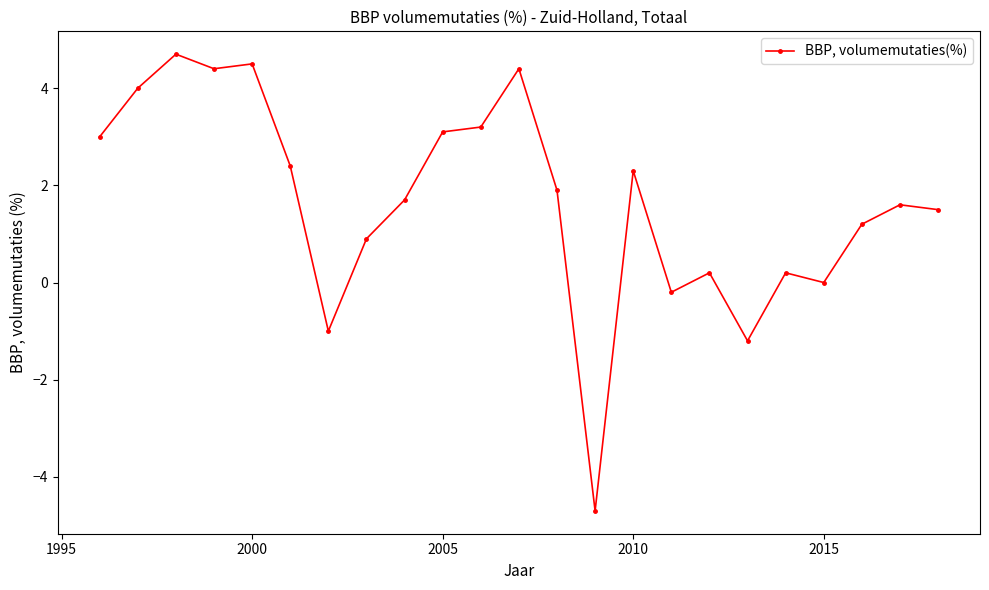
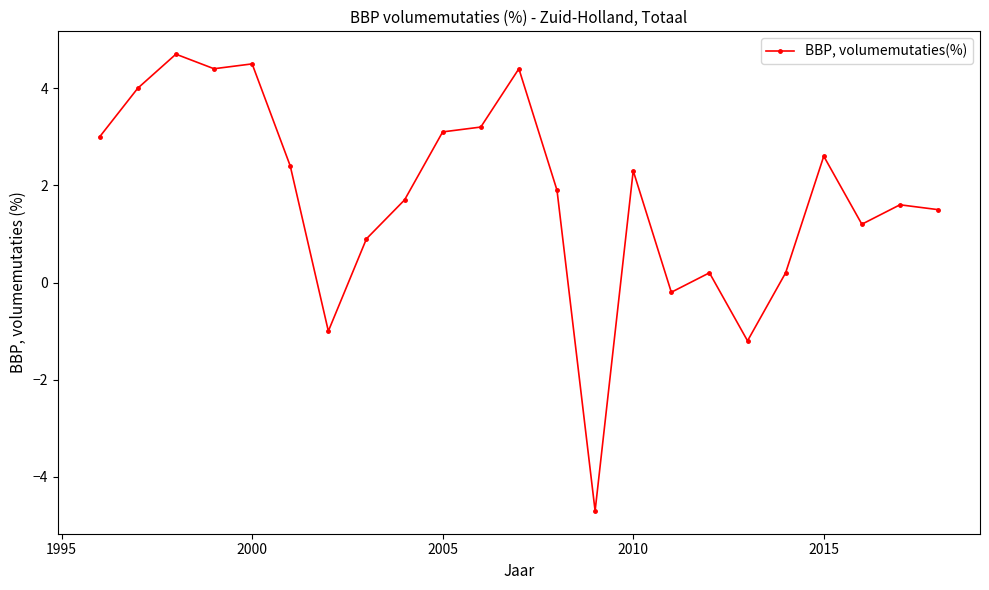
  {
    "2000": 4.5,
    "2005": 3.1,
    "2010": 2.3,
-   "2015": 0.0
+   "2015": 2.6
  }
